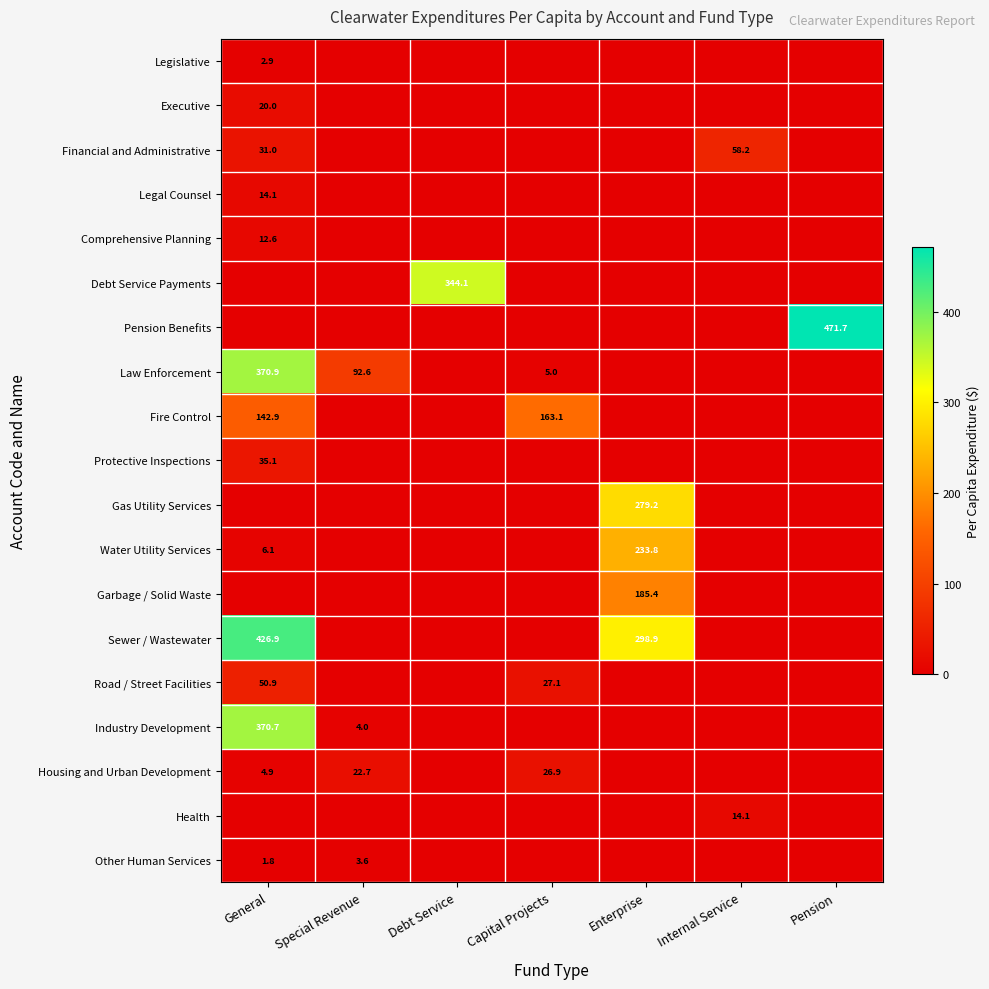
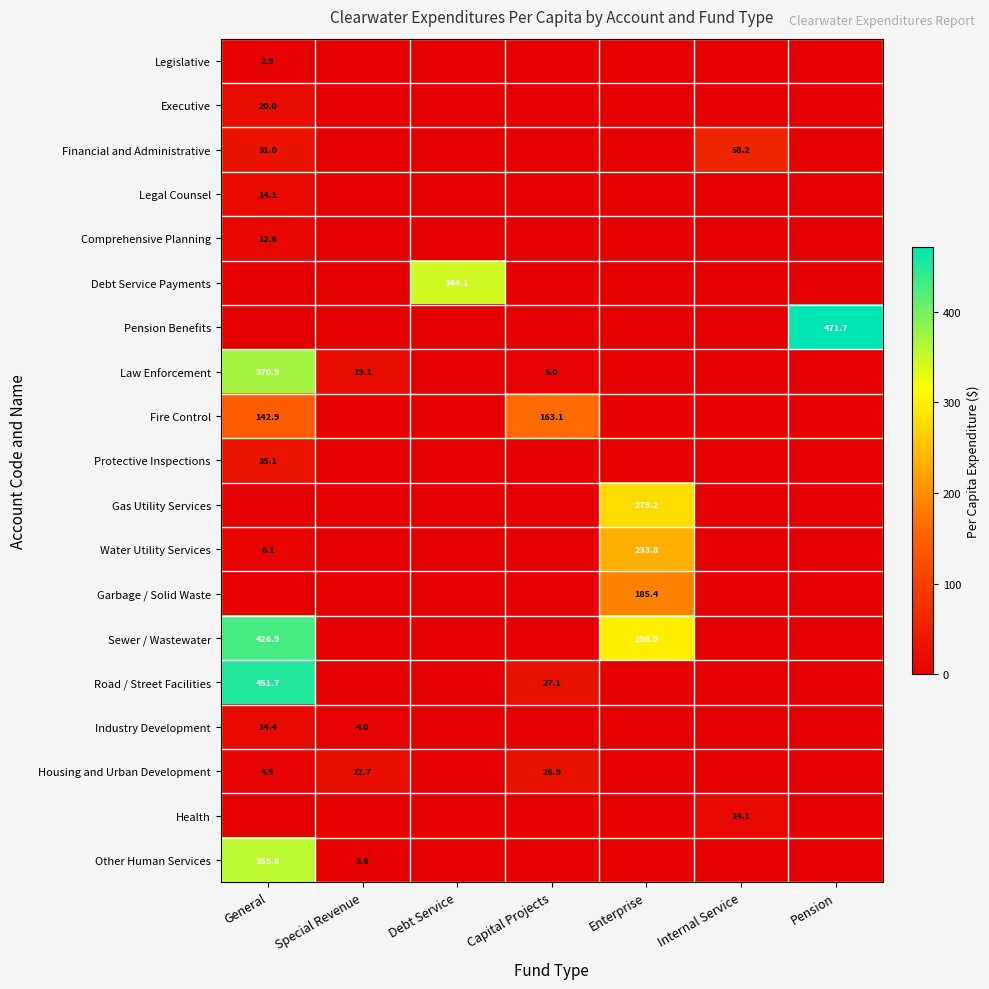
  {
    "Legislative": {
      "General": 2.9
    },
    "Executive": {
      "General": 20.0
    },
    "Financial and Administrative": {
      "General": 31.0,
      "Internal Service": 58.2
    },
    "Legal Counsel": {
      "General": 14.1
    },
    "Comprehensive Planning": {
      "General": 12.6
    },
    "Debt Service Payments": {
      "Debt Service": 344.1
    },
    "Pension Benefits": {
      "Pension": 471.7
    },
    "Law Enforcement": {
      "General": 370.9,
-     "Special Revenue": 92.6,
+     "Special Revenue": 19.1,
      "Capital Projects": 5.0
    },
    "Fire Control": {
      "General": 142.9,
      "Capital Projects": 163.1
    },
    "Protective Inspections": {
      "General": 35.1
    },
    "Gas Utility Services": {
      "Enterprise": 279.2
    },
    "Water Utility Services": {
      "General": 6.1,
      "Enterprise": 233.8
    },
    "Garbage / Solid Waste": {
      "Enterprise": 185.4
    },
    "Sewer / Wastewater": {
      "General": 426.9,
      "Enterprise": 298.9
    },
    "Road / Street Facilities": {
-     "General": 50.9,
+     "General": 451.7,
      "Capital Projects": 27.1
    },
    "Industry Development": {
-     "General": 370.7,
+     "General": 14.4,
      "Special Revenue": 4.0
    },
    "Housing and Urban Development": {
      "General": 4.9,
      "Special Revenue": 22.7,
      "Capital Projects": 26.9
    },
    "Health": {
      "Internal Service": 14.1
    },
    "Other Human Services": {
-     "General": 1.8,
+     "General": 355.8,
      "Special Revenue": 3.6
    }
  }
